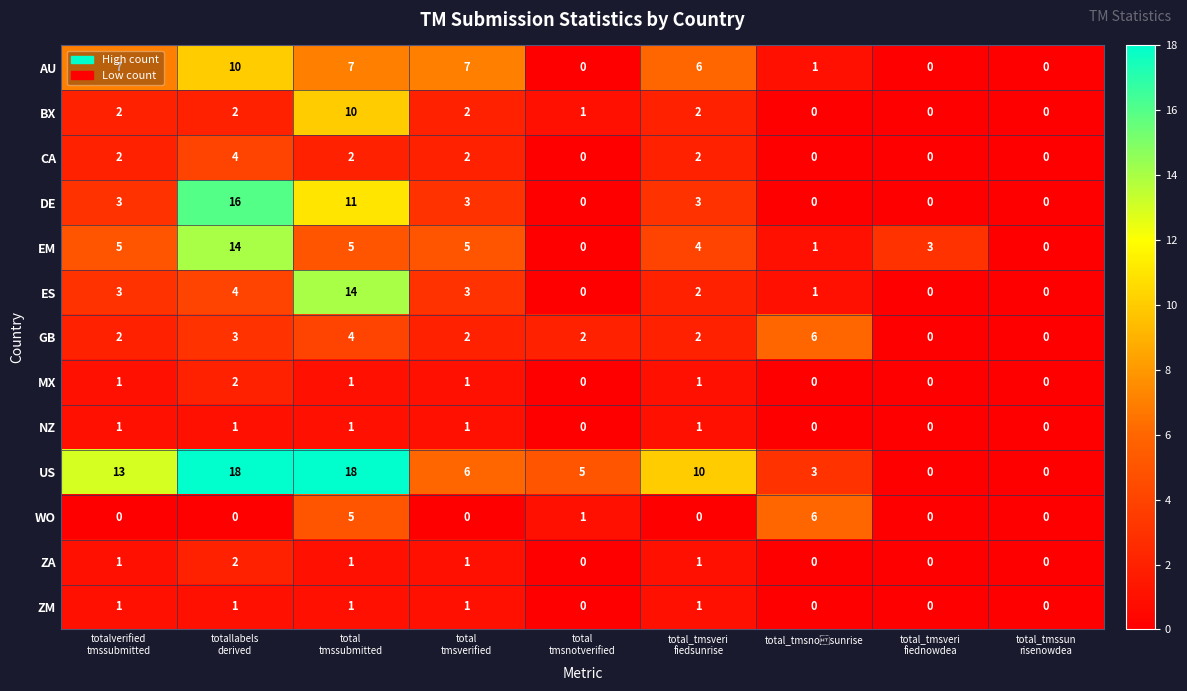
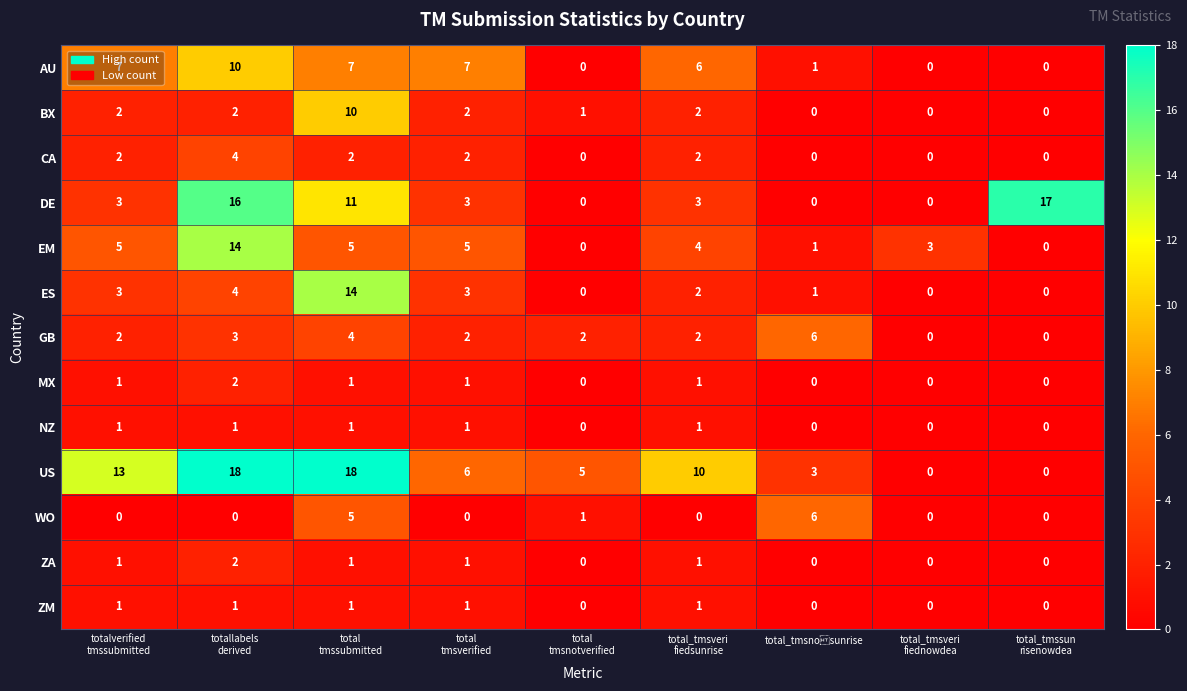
  {
    "AU": {
      "totallabels derived": 10,
      "total tmssubmitted": 7,
      "total tmsverified": 7,
      "total tmsnotverified": 0,
      "total_tmsveri fiedsunrise": 6,
      "total_tmsno sunrise": 1,
      "total_tmsveri fiednowdea": 0,
      "total_tmssun risenowdea": 0
    },
    "BX": {
      "totalverified tmssubmitted": 2,
      "totallabels derived": 2,
      "total tmssubmitted": 10,
      "total tmsverified": 2,
      "total tmsnotverified": 1,
      "total_tmsveri fiedsunrise": 2,
      "total_tmsno sunrise": 0,
      "total_tmsveri fiednowdea": 0,
      "total_tmssun risenowdea": 0
    },
    "CA": {
      "totalverified tmssubmitted": 2,
      "totallabels derived": 4,
      "total tmssubmitted": 2,
      "total tmsverified": 2,
      "total tmsnotverified": 0,
      "total_tmsveri fiedsunrise": 2,
      "total_tmsno sunrise": 0,
      "total_tmsveri fiednowdea": 0,
      "total_tmssun risenowdea": 0
    },
    "DE": {
      "totalverified tmssubmitted": 3,
      "totallabels derived": 16,
      "total tmssubmitted": 11,
      "total tmsverified": 3,
      "total tmsnotverified": 0,
      "total_tmsveri fiedsunrise": 3,
      "total_tmsno sunrise": 0,
      "total_tmsveri fiednowdea": 0,
-     "total_tmssun risenowdea": 0
+     "total_tmssun risenowdea": 17
    },
    "EM": {
      "totalverified tmssubmitted": 5,
      "totallabels derived": 14,
      "total tmssubmitted": 5,
      "total tmsverified": 5,
      "total tmsnotverified": 0,
      "total_tmsveri fiedsunrise": 4,
      "total_tmsno sunrise": 1,
      "total_tmsveri fiednowdea": 3,
      "total_tmssun risenowdea": 0
    },
    "ES": {
      "totalverified tmssubmitted": 3,
      "totallabels derived": 4,
      "total tmssubmitted": 14,
      "total tmsverified": 3,
      "total tmsnotverified": 0,
      "total_tmsveri fiedsunrise": 2,
      "total_tmsno sunrise": 1,
      "total_tmsveri fiednowdea": 0,
      "total_tmssun risenowdea": 0
    },
    "GB": {
      "totalverified tmssubmitted": 2,
      "totallabels derived": 3,
      "total tmssubmitted": 4,
      "total tmsverified": 2,
      "total tmsnotverified": 2,
      "total_tmsveri fiedsunrise": 2,
      "total_tmsno sunrise": 6,
      "total_tmsveri fiednowdea": 0,
      "total_tmssun risenowdea": 0
    },
    "MX": {
      "totalverified tmssubmitted": 1,
      "totallabels derived": 2,
      "total tmssubmitted": 1,
      "total tmsverified": 1,
      "total tmsnotverified": 0,
      "total_tmsveri fiedsunrise": 1,
      "total_tmsno sunrise": 0,
      "total_tmsveri fiednowdea": 0,
      "total_tmssun risenowdea": 0
    },
    "NZ": {
      "totalverified tmssubmitted": 1,
      "totallabels derived": 1,
      "total tmssubmitted": 1,
      "total tmsverified": 1,
      "total tmsnotverified": 0,
      "total_tmsveri fiedsunrise": 1,
      "total_tmsno sunrise": 0,
      "total_tmsveri fiednowdea": 0,
      "total_tmssun risenowdea": 0
    },
    "US": {
      "totalverified tmssubmitted": 13,
      "totallabels derived": 18,
      "total tmssubmitted": 18,
      "total tmsverified": 6,
      "total tmsnotverified": 5,
      "total_tmsveri fiedsunrise": 10,
      "total_tmsno sunrise": 3,
      "total_tmsveri fiednowdea": 0,
      "total_tmssun risenowdea": 0
    },
    "WO": {
      "totalverified tmssubmitted": 0,
      "totallabels derived": 0,
      "total tmssubmitted": 5,
      "total tmsverified": 0,
      "total tmsnotverified": 1,
      "total_tmsveri fiedsunrise": 0,
      "total_tmsno sunrise": 6,
      "total_tmsveri fiednowdea": 0,
      "total_tmssun risenowdea": 0
    },
    "ZA": {
      "totalverified tmssubmitted": 1,
      "totallabels derived": 2,
      "total tmssubmitted": 1,
      "total tmsverified": 1,
      "total tmsnotverified": 0,
      "total_tmsveri fiedsunrise": 1,
      "total_tmsno sunrise": 0,
      "total_tmsveri fiednowdea": 0,
      "total_tmssun risenowdea": 0
    },
    "ZM": {
      "totalverified tmssubmitted": 1,
      "totallabels derived": 1,
      "total tmssubmitted": 1,
      "total tmsverified": 1,
      "total tmsnotverified": 0,
      "total_tmsveri fiedsunrise": 1,
      "total_tmsno sunrise": 0,
      "total_tmsveri fiednowdea": 0,
      "total_tmssun risenowdea": 0
    }
  }
